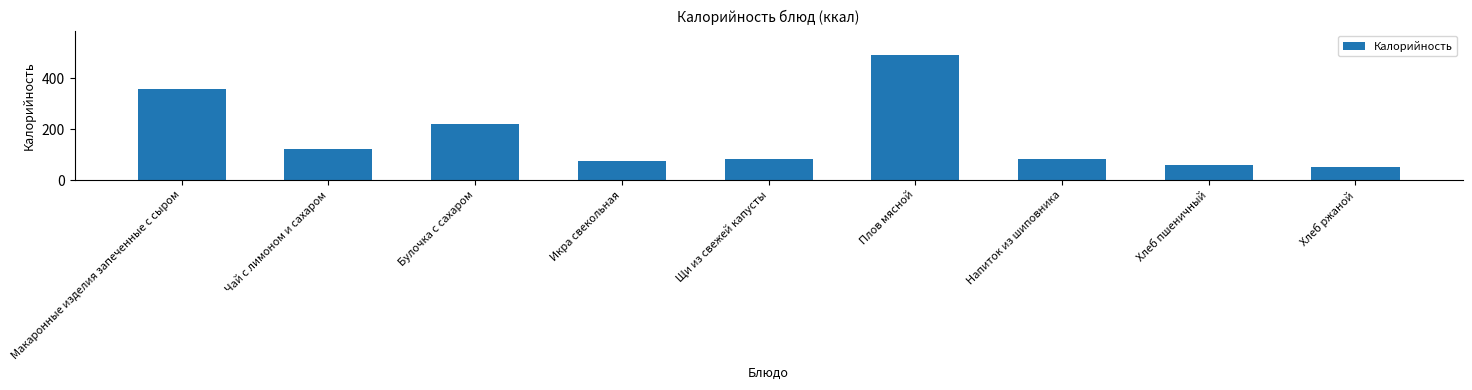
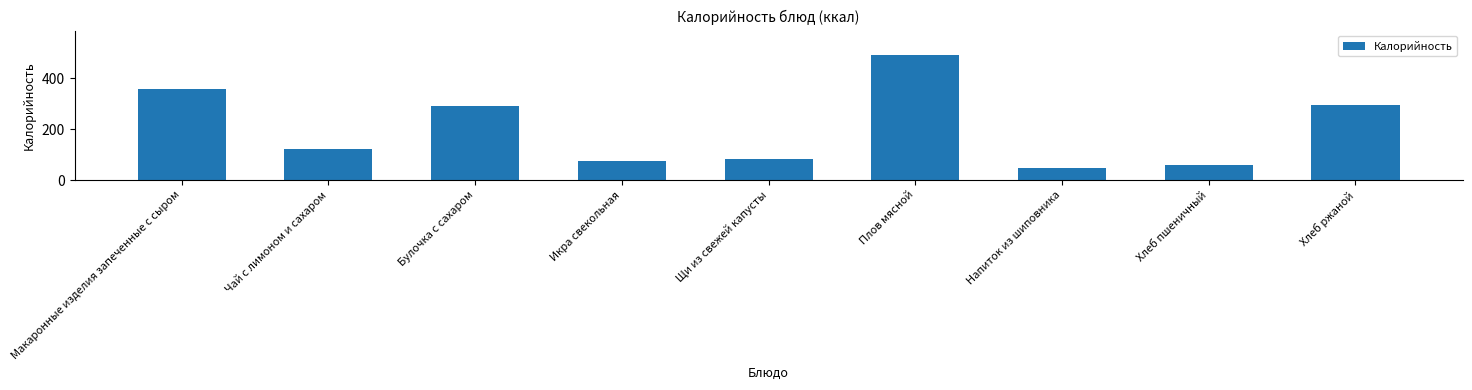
  {
    "Макаронные изделия запеченные с сыром": 360,
    "Чай с лимоном и сахаром": 120,
-   "Булочка с сахаром": 220,
+   "Булочка с сахаром": 290,
    "Икра свекольная": 70,
    "Щи из свежей капусты": 80,
    "Плов мясной": 490,
-   "Напиток из шиповника": 80,
+   "Напиток из шиповника": 50,
    "Хлеб пшеничный": 60,
-   "Хлеб ржаной": 50
+   "Хлеб ржаной": 300
  }
